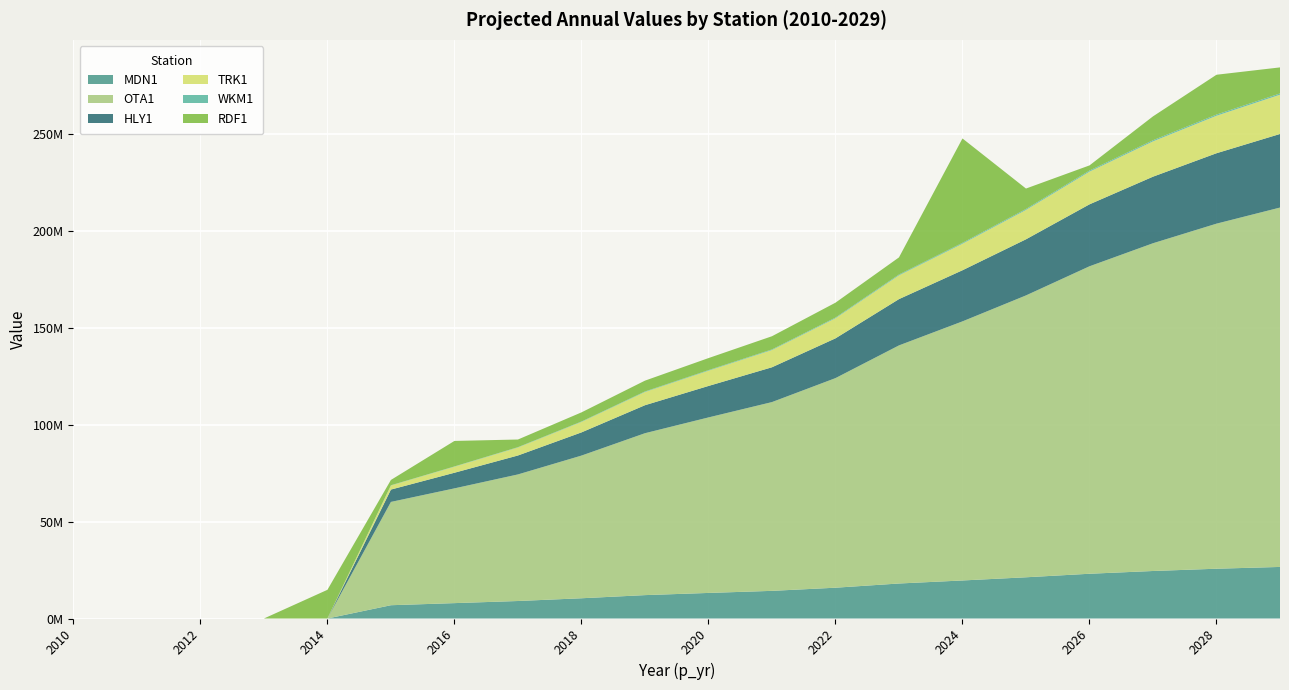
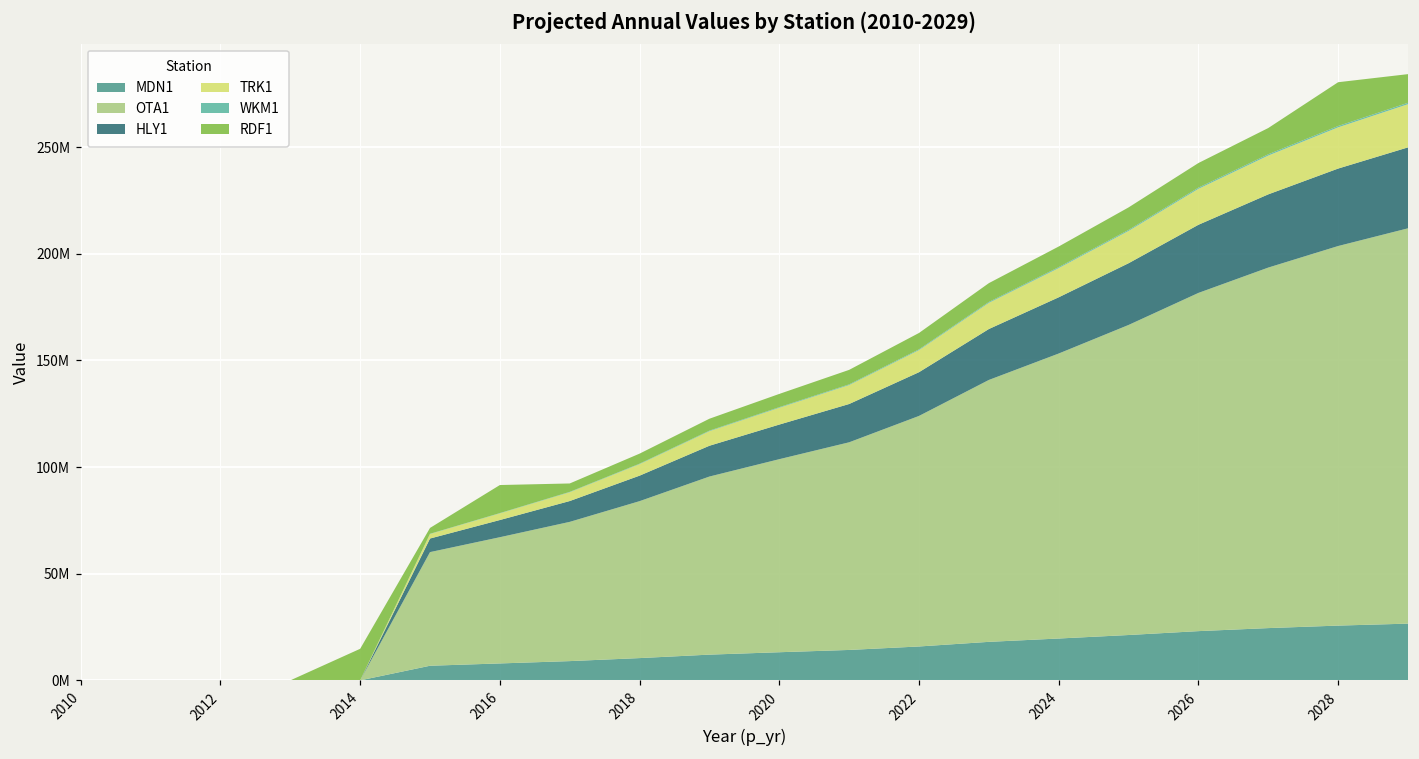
  {
    "RDF1": {
      "2014": 15000000,
      "2016": 13000000,
      "2018": 5000000,
      "2020": 6000000,
      "2022": 8000000,
-     "2024": 54000000,
-     "2026": 3000000,
+     "2024": 10000000,
+     "2026": 12000000,
      "2028": 21000000
    }
  }
